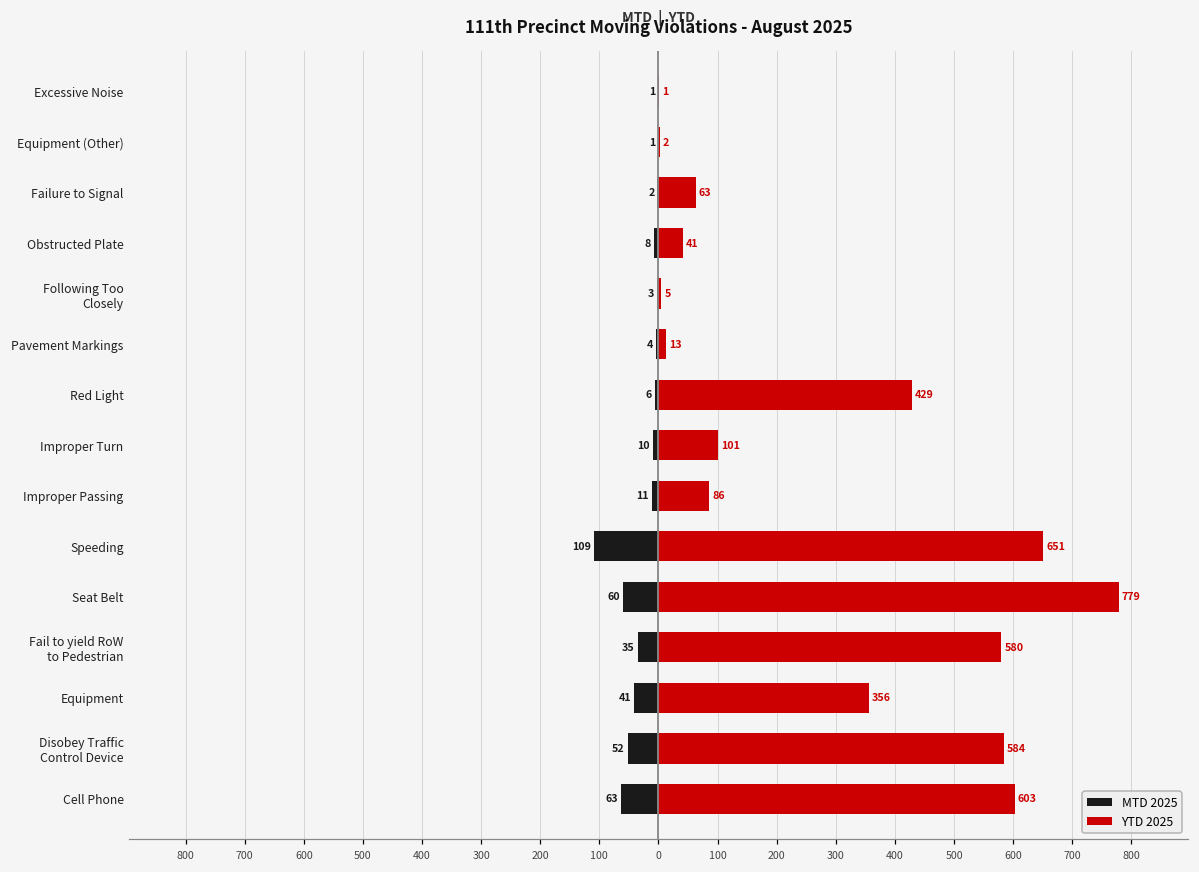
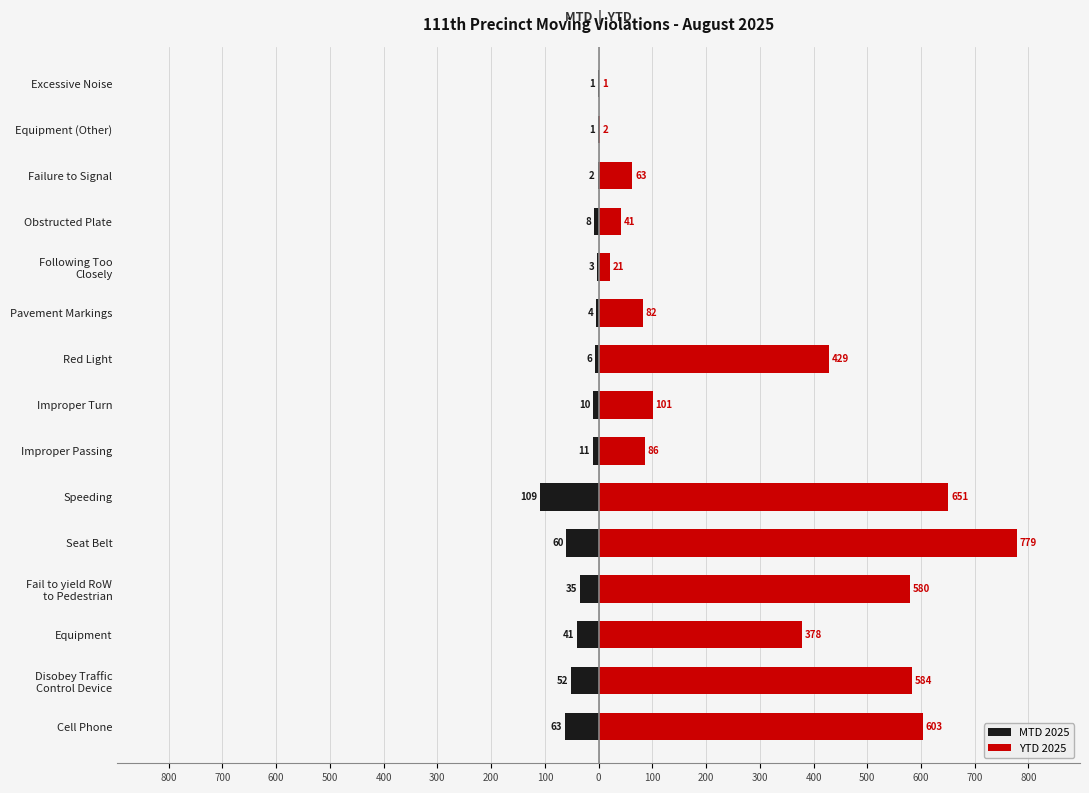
  {
    "YTD 2025": {
      "Excessive Noise": 1,
      "Equipment (Other)": 2,
      "Failure to Signal": 63,
      "Obstructed Plate": 41,
-     "Following Too Closely": 5,
-     "Pavement Markings": 13,
+     "Following Too Closely": 21,
+     "Pavement Markings": 82,
      "Red Light": 429,
      "Improper Turn": 101,
      "Improper Passing": 86,
      "Speeding": 651,
      "Seat Belt": 779,
      "Fail to yield RoW to Pedestrian": 580,
-     "Equipment": 356,
+     "Equipment": 378,
      "Disobey Traffic Control Device": 584,
      "Cell Phone": 603
    }
  }
